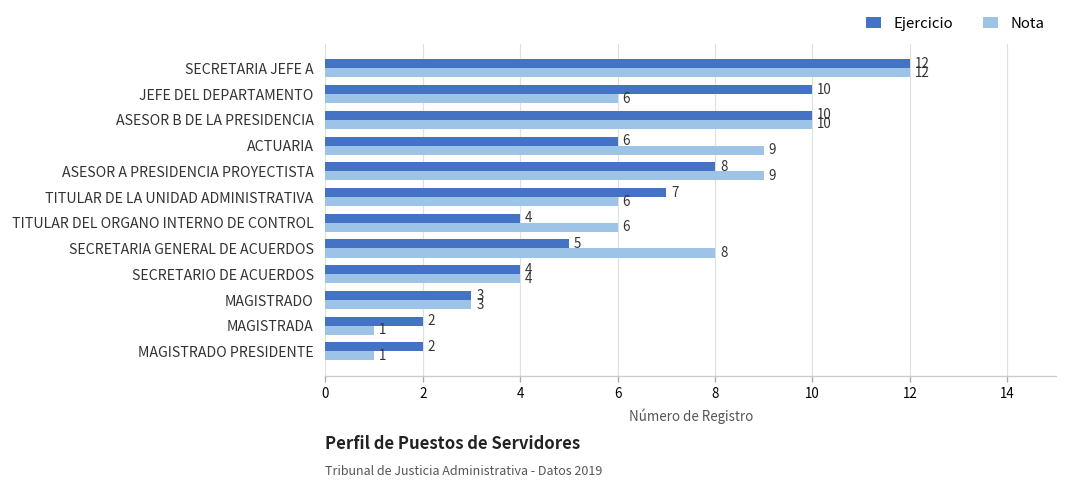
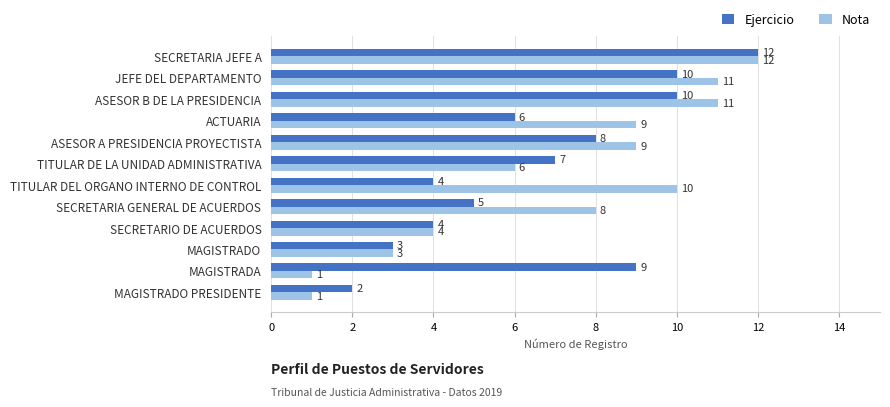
  {
    "Ejercicio": {
      "JEFE DEL DEPARTAMENTO": 10,
      "ASESOR B DE LA PRESIDENCIA": 10,
      "ACTUARIA": 6,
      "ASESOR A PRESIDENCIA PROYECTISTA": 8,
      "TITULAR DE LA UNIDAD ADMINISTRATIVA": 7,
      "TITULAR DEL ORGANO INTERNO DE CONTROL": 4,
      "SECRETARIA GENERAL DE ACUERDOS": 5,
-     "MAGISTRADA": 2,
+     "MAGISTRADA": 9,
      "MAGISTRADO PRESIDENTE": 2
    },
    "Nota": {
-     "JEFE DEL DEPARTAMENTO": 6,
-     "ASESOR B DE LA PRESIDENCIA": 10,
+     "JEFE DEL DEPARTAMENTO": 11,
+     "ASESOR B DE LA PRESIDENCIA": 11,
      "ACTUARIA": 9,
      "ASESOR A PRESIDENCIA PROYECTISTA": 9,
      "TITULAR DE LA UNIDAD ADMINISTRATIVA": 6,
-     "TITULAR DEL ORGANO INTERNO DE CONTROL": 6,
+     "TITULAR DEL ORGANO INTERNO DE CONTROL": 10,
      "SECRETARIA GENERAL DE ACUERDOS": 8,
      "MAGISTRADA": 1,
      "MAGISTRADO PRESIDENTE": 1
    }
  }
